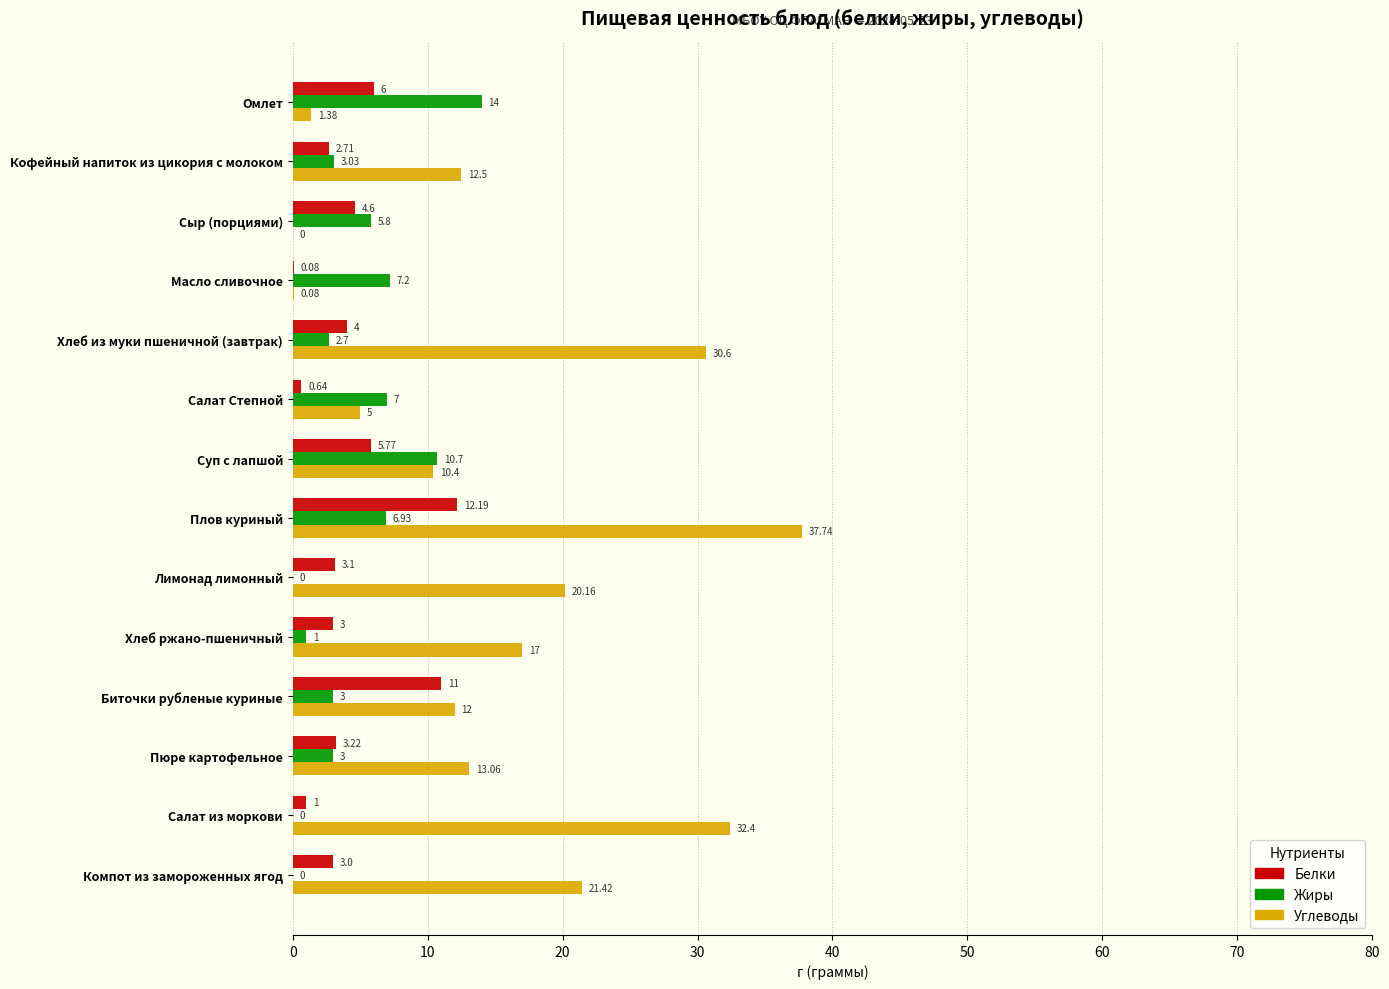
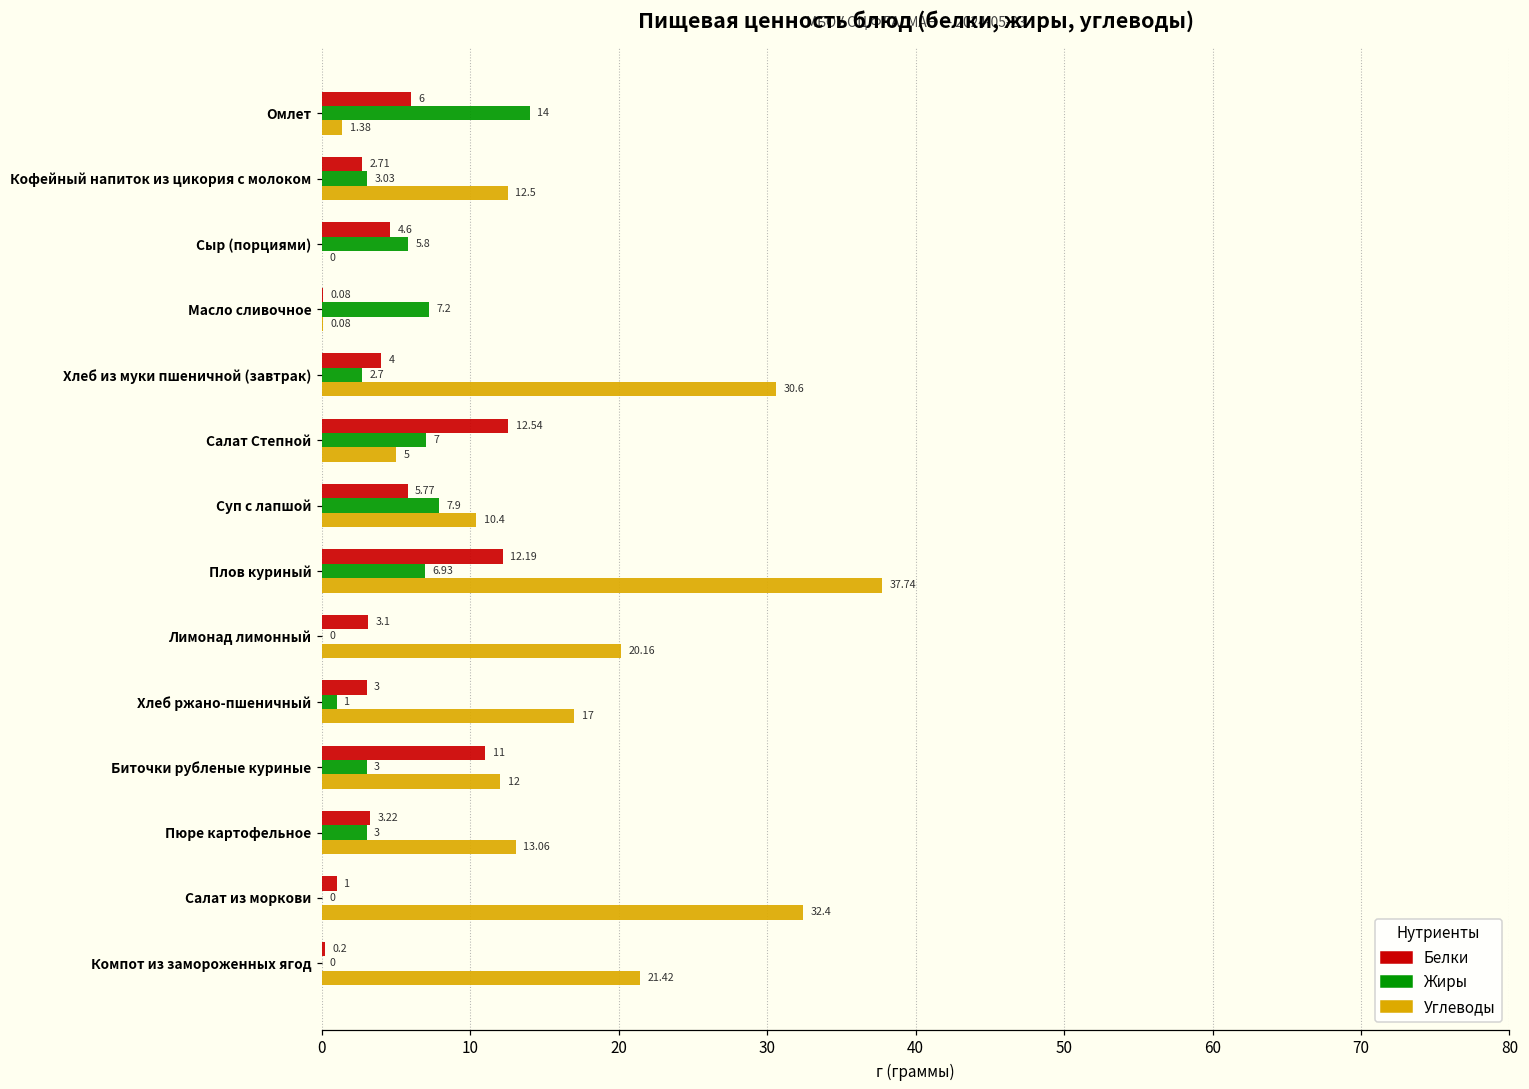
  {
    "Белки": {
      "Омлет": 6,
      "Кофейный напиток из цикория с молоком": 2.71,
      "Сыр (порциями)": 4.6,
      "Масло сливочное": 0.08,
      "Хлеб из муки пшеничной (завтрак)": 4,
-     "Салат Степной": 0.64,
+     "Салат Степной": 12.54,
      "Суп с лапшой": 5.77,
      "Плов куриный": 12.19,
      "Лимонад лимонный": 3.1,
      "Хлеб ржано-пшеничный": 3,
      "Биточки рубленые куриные": 11,
      "Пюре картофельное": 3.22,
      "Салат из моркови": 1,
-     "Компот из замороженных ягод": 3.0
+     "Компот из замороженных ягод": 0.2
    },
    "Жиры": {
      "Омлет": 14,
      "Кофейный напиток из цикория с молоком": 3.03,
      "Сыр (порциями)": 5.8,
      "Масло сливочное": 7.2,
      "Хлеб из муки пшеничной (завтрак)": 2.7,
      "Салат Степной": 7,
-     "Суп с лапшой": 10.7,
+     "Суп с лапшой": 7.9,
      "Плов куриный": 6.93,
      "Лимонад лимонный": 0,
      "Хлеб ржано-пшеничный": 1,
      "Биточки рубленые куриные": 3,
      "Пюре картофельное": 3,
      "Салат из моркови": 0,
      "Компот из замороженных ягод": 0
    },
    "Углеводы": {
      "Омлет": 1.38,
      "Кофейный напиток из цикория с молоком": 12.5,
      "Сыр (порциями)": 0,
      "Масло сливочное": 0.08,
      "Хлеб из муки пшеничной (завтрак)": 30.6,
      "Салат Степной": 5,
      "Суп с лапшой": 10.4,
      "Плов куриный": 37.74,
      "Лимонад лимонный": 20.16,
      "Хлеб ржано-пшеничный": 17,
      "Биточки рубленые куриные": 12,
      "Пюре картофельное": 13.06,
      "Салат из моркови": 32.4,
      "Компот из замороженных ягод": 21.42
    }
  }
